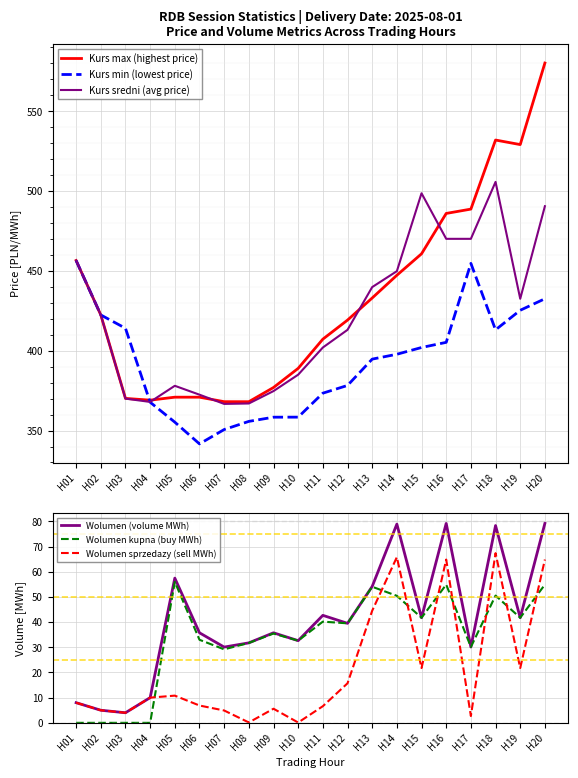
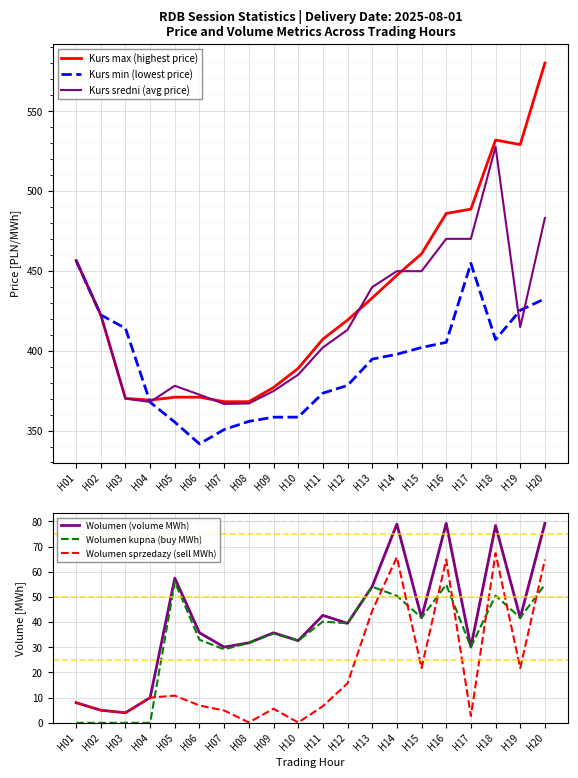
  {
    "RDB Session Statistics | Delivery Date: 2025-08-01 Price and Volume Metrics Across Trading Hours": {
      "Kurs max (highest price)": {
        "H05": 371,
        "H09": 377,
        "H10": 389,
        "H11": 407,
        "H12": 419,
        "H13": 433,
        "H14": 447,
        "H15": 461,
        "H16": 486,
        "H17": 489,
        "H18": 532,
        "H19": 529,
        "H20": 580
      },
      "Kurs min (lowest price)": {
        "H03": 414,
        "H05": 355,
        "H06": 342,
        "H07": 351,
        "H08": 356,
        "H09": 358,
        "H10": 358,
        "H11": 373,
        "H12": 378,
        "H13": 395,
        "H14": 398,
        "H15": 402,
        "H16": 405,
        "H17": 455,
-       "H18": 413,
+       "H18": 407,
        "H19": 425,
        "H20": 433
      },
      "Kurs sredni (avg price)": {
        "H05": 378,
        "H09": 375,
        "H10": 385,
        "H11": 402,
        "H12": 413,
        "H13": 440,
        "H14": 450,
-       "H15": 499,
+       "H15": 450,
        "H16": 470,
        "H17": 470,
-       "H18": 506,
-       "H19": 433,
-       "H20": 491
+       "H18": 528,
+       "H19": 415,
+       "H20": 483
      }
    }
  }
